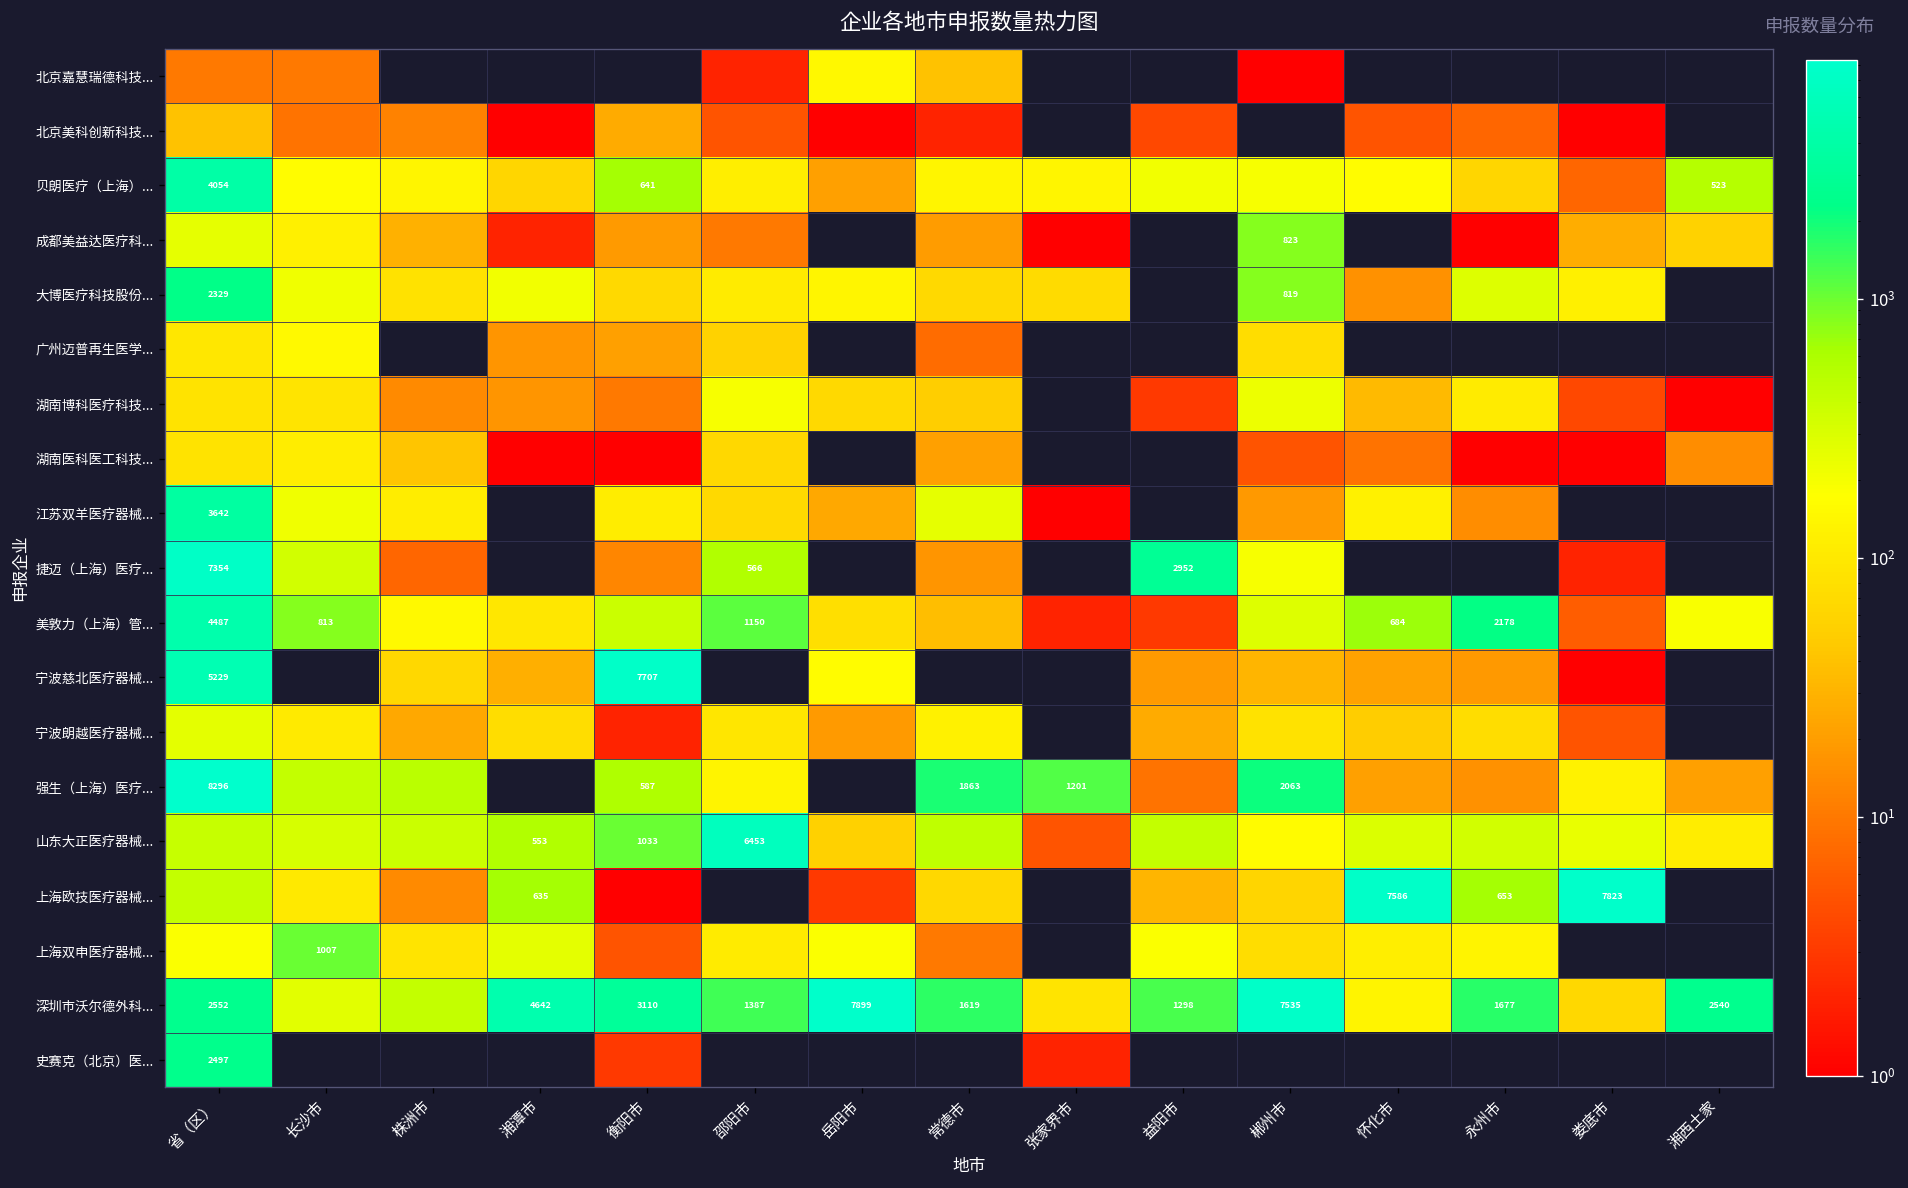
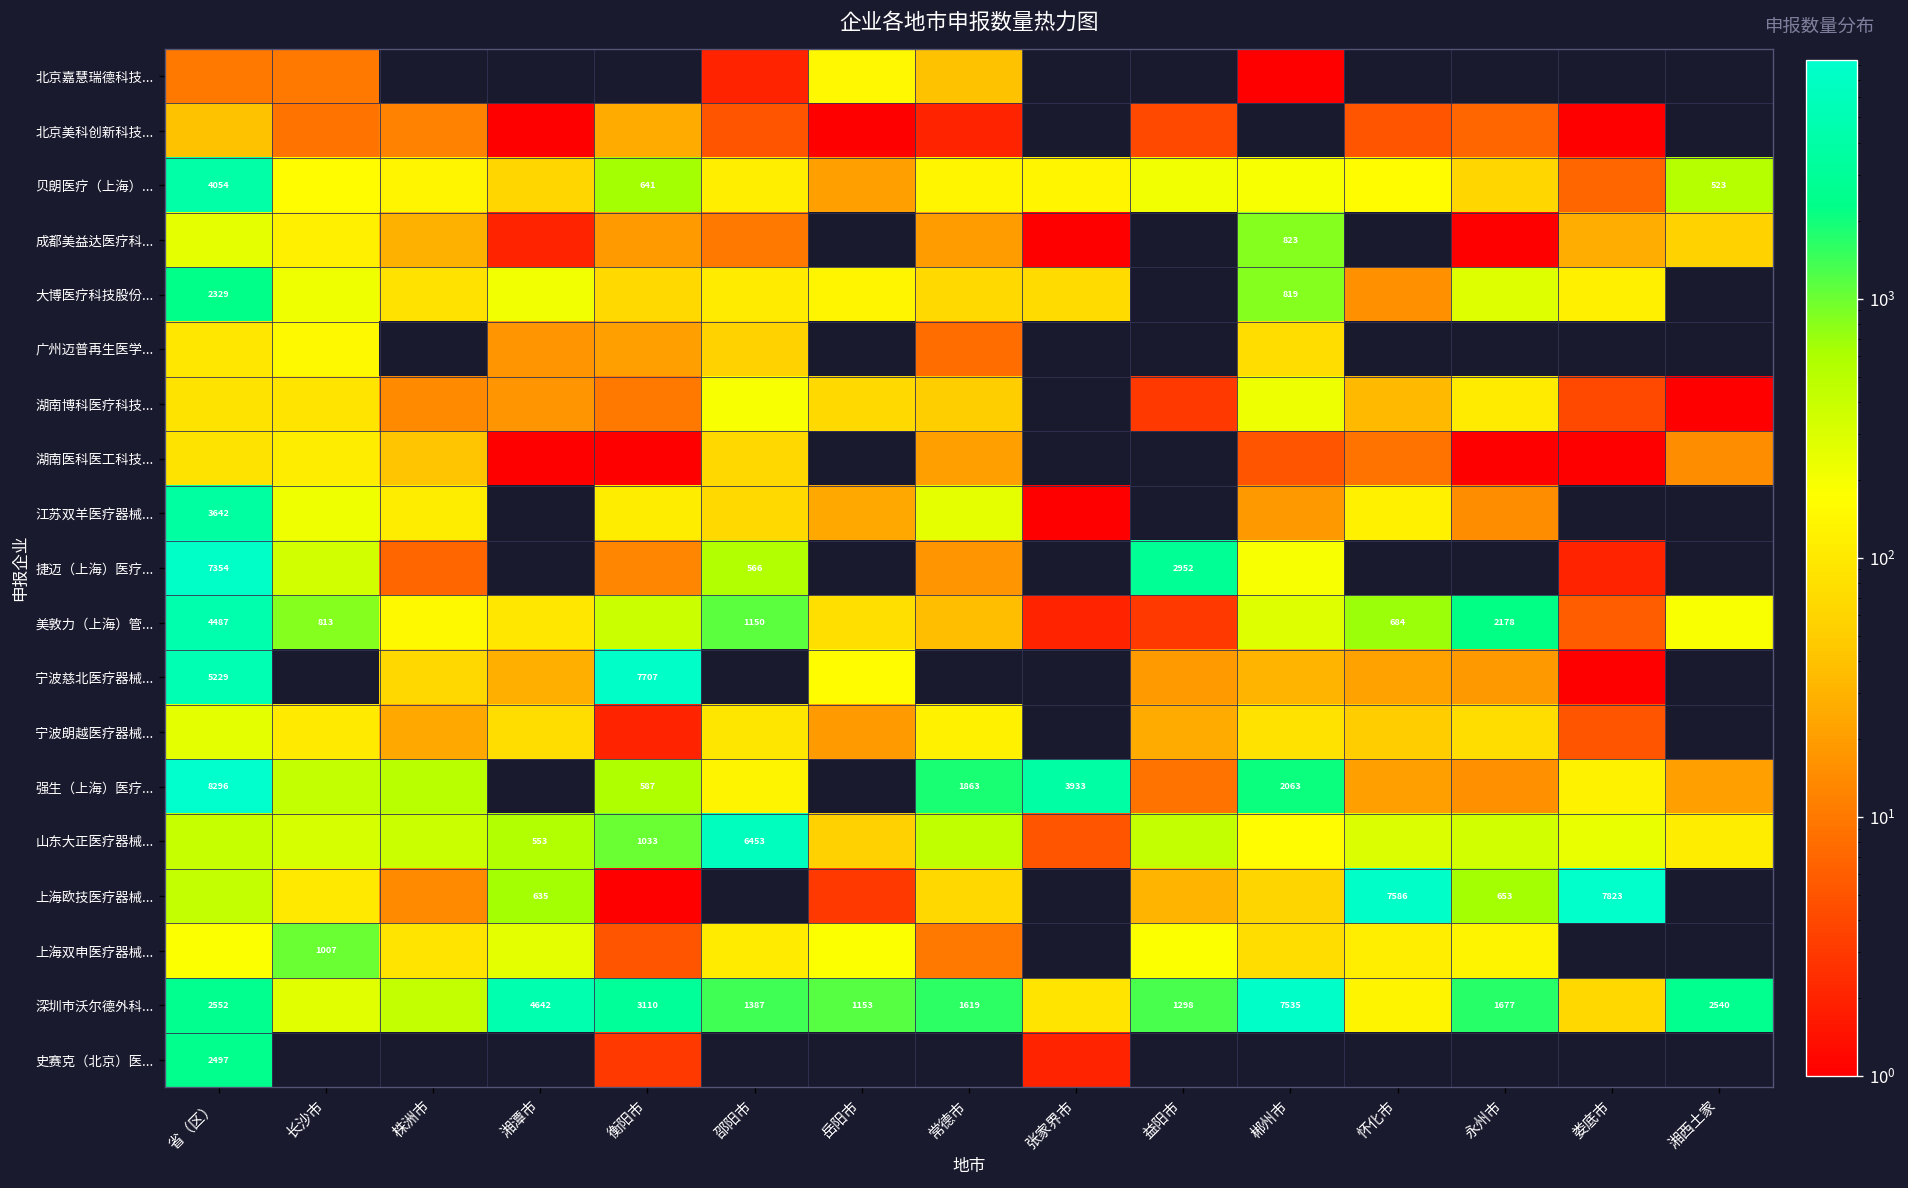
  {
    "贝朗医疗（上海）...": {
      "省（区）": 4054,
      "衡阳市": 641,
      "湘西土家": 523
    },
    "成都美益达医疗科...": {
      "郴州市": 823
    },
    "大博医疗科技股份...": {
      "省（区）": 2329,
      "郴州市": 819
    },
    "江苏双羊医疗器械...": {
      "省（区）": 3642
    },
    "捷迈（上海）医疗...": {
      "省（区）": 7354,
      "邵阳市": 566,
      "益阳市": 2952
    },
    "美敦力（上海）管...": {
      "省（区）": 4487,
      "长沙市": 813,
      "邵阳市": 1150,
      "怀化市": 684,
      "永州市": 2178
    },
    "宁波慈北医疗器械...": {
      "省（区）": 5229,
      "衡阳市": 7707
    },
    "强生（上海）医疗...": {
      "省（区）": 8296,
      "衡阳市": 587,
      "常德市": 1863,
-     "张家界市": 1201,
+     "张家界市": 3933,
      "郴州市": 2063
    },
    "山东大正医疗器械...": {
      "湘潭市": 553,
      "衡阳市": 1033,
      "邵阳市": 6453
    },
    "上海欧技医疗器械...": {
      "湘潭市": 635,
      "怀化市": 7586,
      "永州市": 653,
      "娄底市": 7823
    },
    "上海双申医疗器械...": {
      "长沙市": 1007
    },
    "深圳市沃尔德外科...": {
      "省（区）": 2552,
      "湘潭市": 4642,
      "衡阳市": 3110,
      "邵阳市": 1387,
-     "岳阳市": 7899,
+     "岳阳市": 1153,
      "常德市": 1619,
      "益阳市": 1298,
      "郴州市": 7535,
      "永州市": 1677,
      "湘西土家": 2540
    },
    "史赛克（北京）医...": {
      "省（区）": 2497
    }
  }
